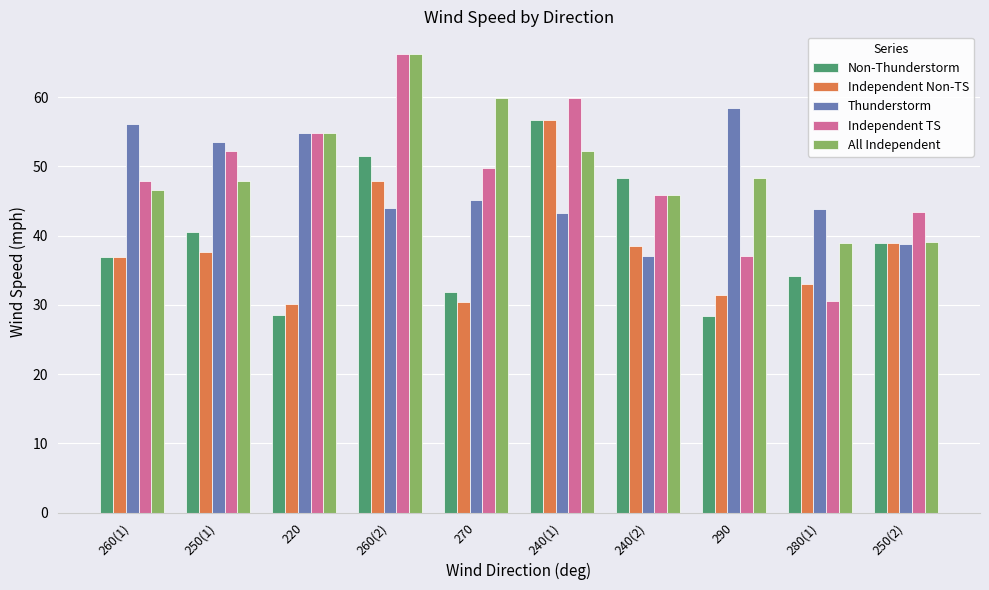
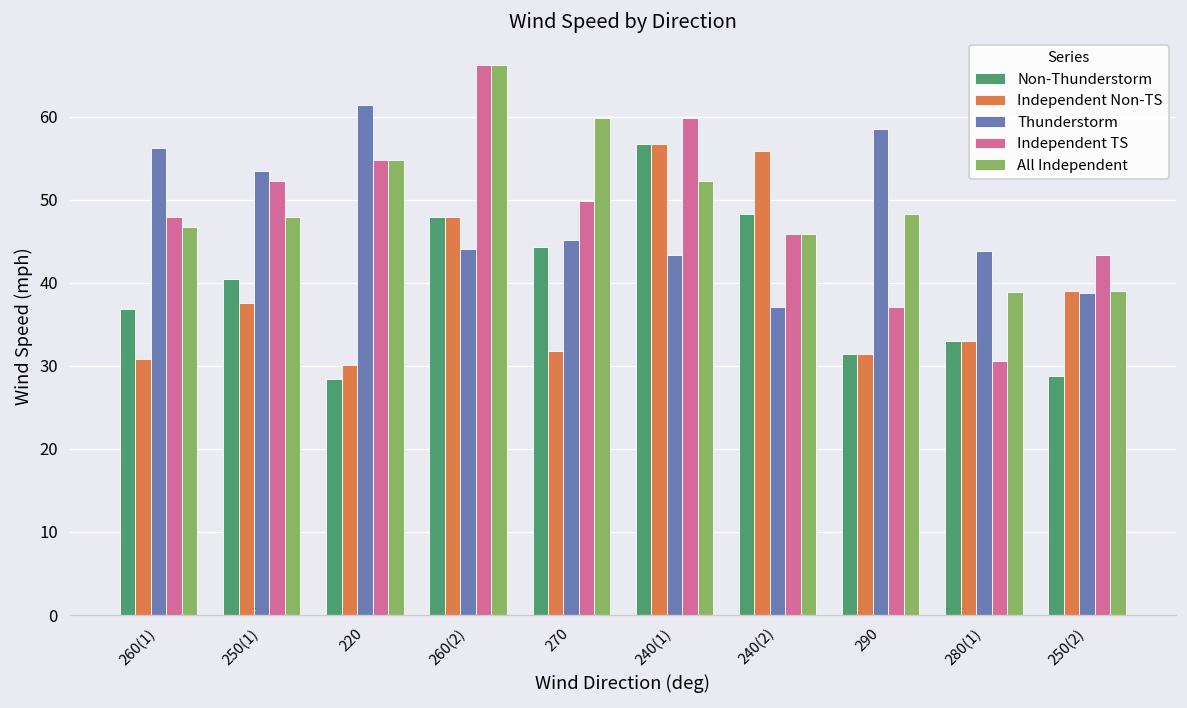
  {
    "Non-Thunderstorm": {
      "260(1)": 37,
      "250(1)": 40,
      "220": 28,
-     "260(2)": 51,
-     "270": 32,
+     "260(2)": 48,
+     "270": 44,
      "240(1)": 57,
      "240(2)": 48,
-     "290": 28,
-     "280(1)": 34,
-     "250(2)": 39
+     "290": 31,
+     "280(1)": 33,
+     "250(2)": 29
    },
    "Independent Non-TS": {
-     "260(1)": 37,
+     "260(1)": 31,
      "250(1)": 38,
      "220": 30,
      "260(2)": 48,
-     "270": 30,
+     "270": 32,
      "240(1)": 57,
-     "240(2)": 39,
+     "240(2)": 56,
      "290": 31,
      "280(1)": 33,
      "250(2)": 39
    },
    "Thunderstorm": {
      "260(1)": 56,
      "250(1)": 53,
-     "220": 55,
+     "220": 61,
      "260(2)": 44,
      "270": 45,
      "240(1)": 43,
      "240(2)": 37,
      "290": 58,
      "280(1)": 44,
      "250(2)": 39
    },
    "Independent TS": {
      "260(1)": 48,
      "250(1)": 52,
      "220": 55,
      "260(2)": 66,
      "270": 50,
      "240(1)": 60,
      "240(2)": 46,
      "290": 37,
      "280(1)": 31,
      "250(2)": 43
    },
    "All Independent": {
      "260(1)": 47,
      "250(1)": 48,
      "220": 55,
      "260(2)": 66,
      "270": 60,
      "240(1)": 52,
      "240(2)": 46,
      "290": 48,
      "280(1)": 39,
      "250(2)": 39
    }
  }
